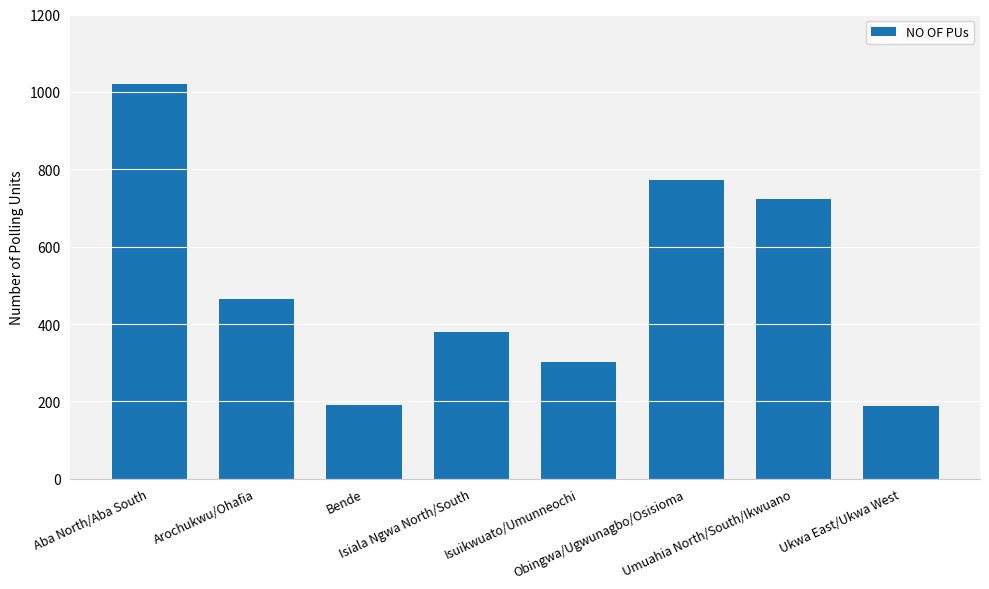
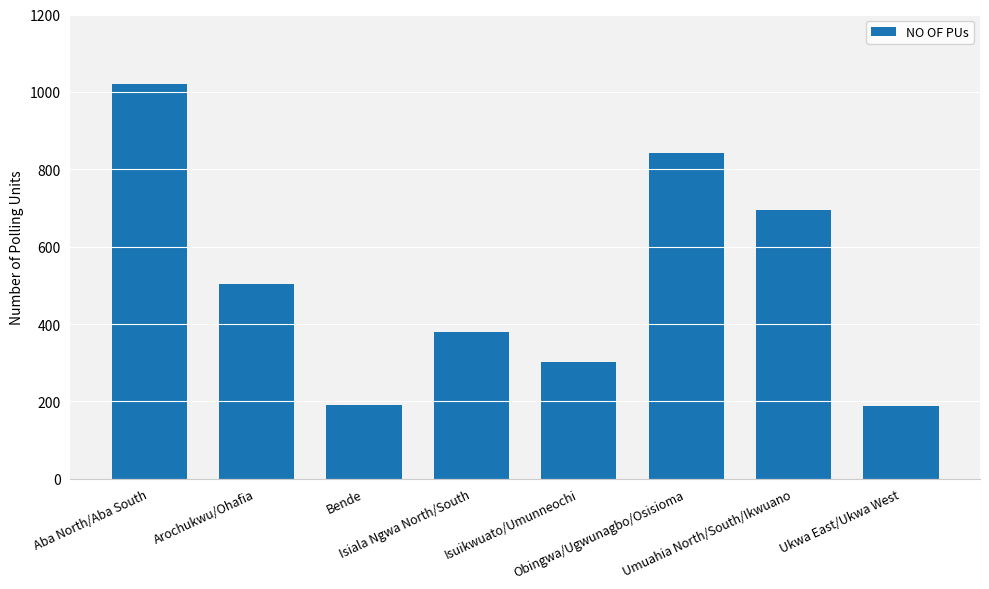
  {
    "Aba North/Aba South": 1020,
-   "Arochukwu/Ohafia": 470,
+   "Arochukwu/Ohafia": 500,
    "Bende": 190,
    "Isiala Ngwa North/South": 380,
    "Isuikwuato/Umunneochi": 300,
-   "Obingwa/Ugwunagbo/Osisioma": 770,
-   "Umuahia North/South/Ikwuano": 720,
+   "Obingwa/Ugwunagbo/Osisioma": 840,
+   "Umuahia North/South/Ikwuano": 690,
    "Ukwa East/Ukwa West": 190
  }
